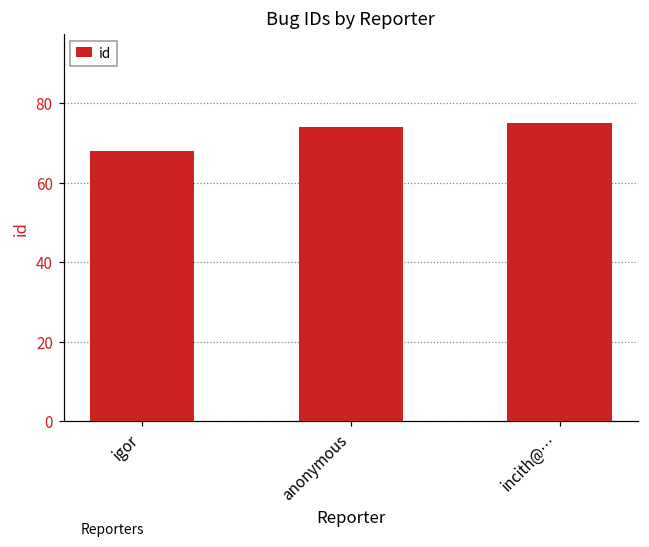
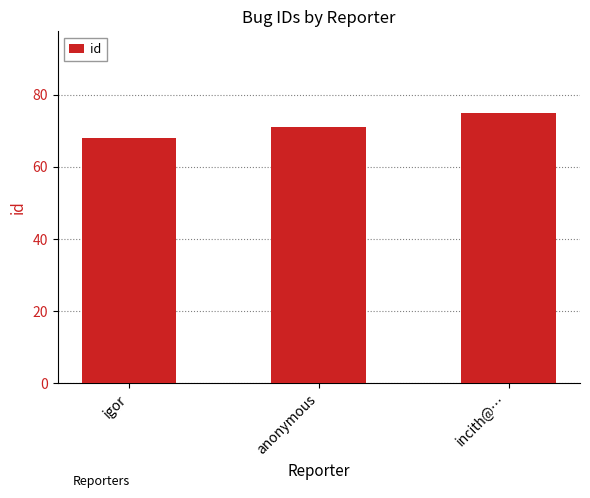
  {
    "igor": 68,
-   "anonymous": 74,
+   "anonymous": 71,
    "incith@…": 75
  }
